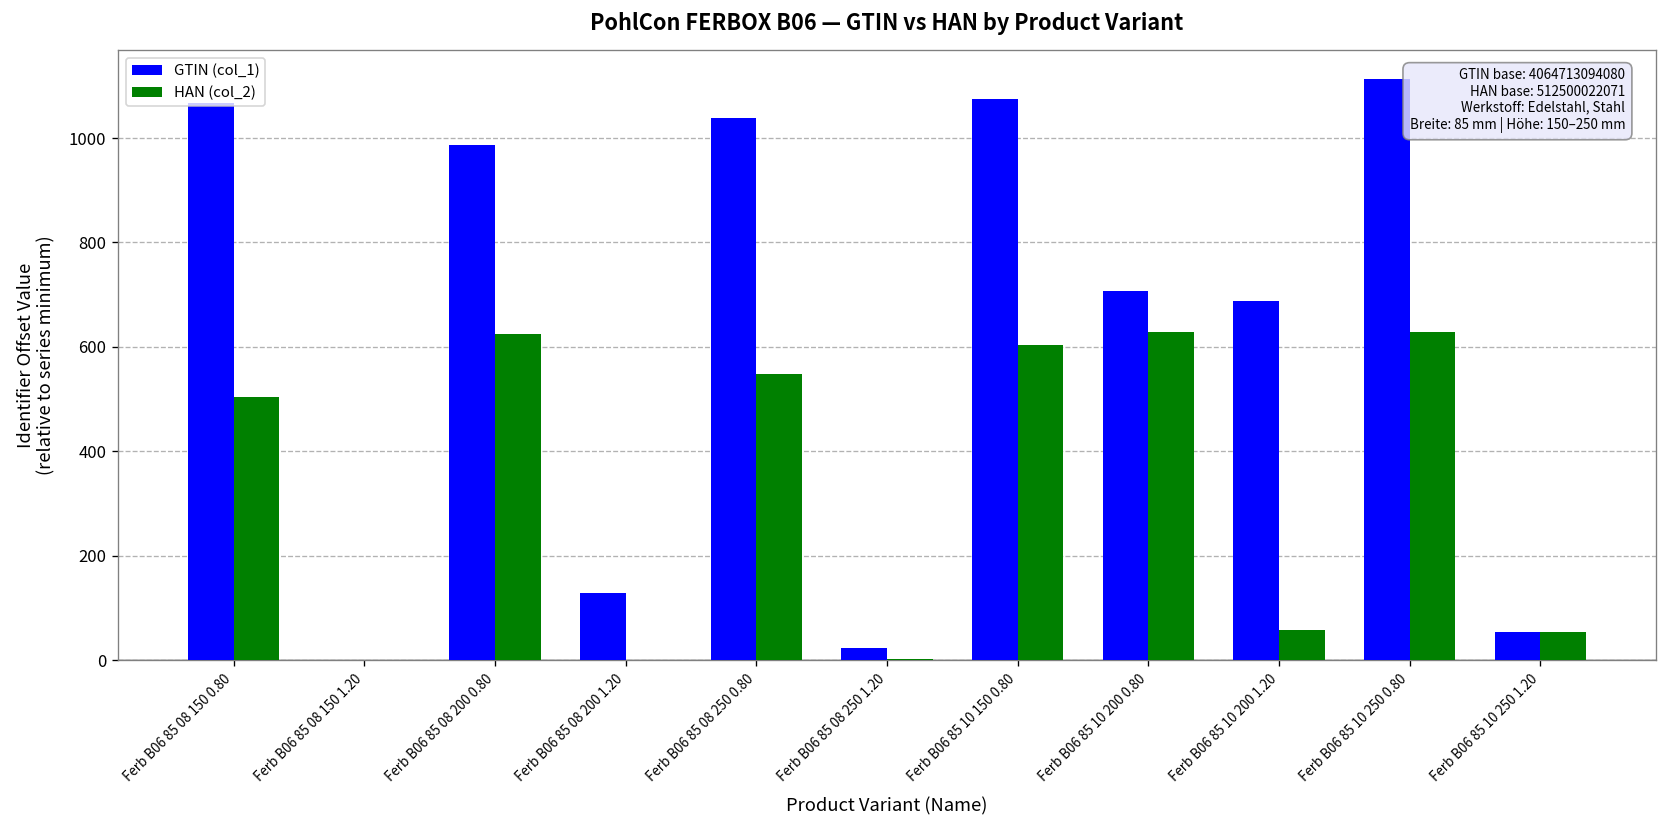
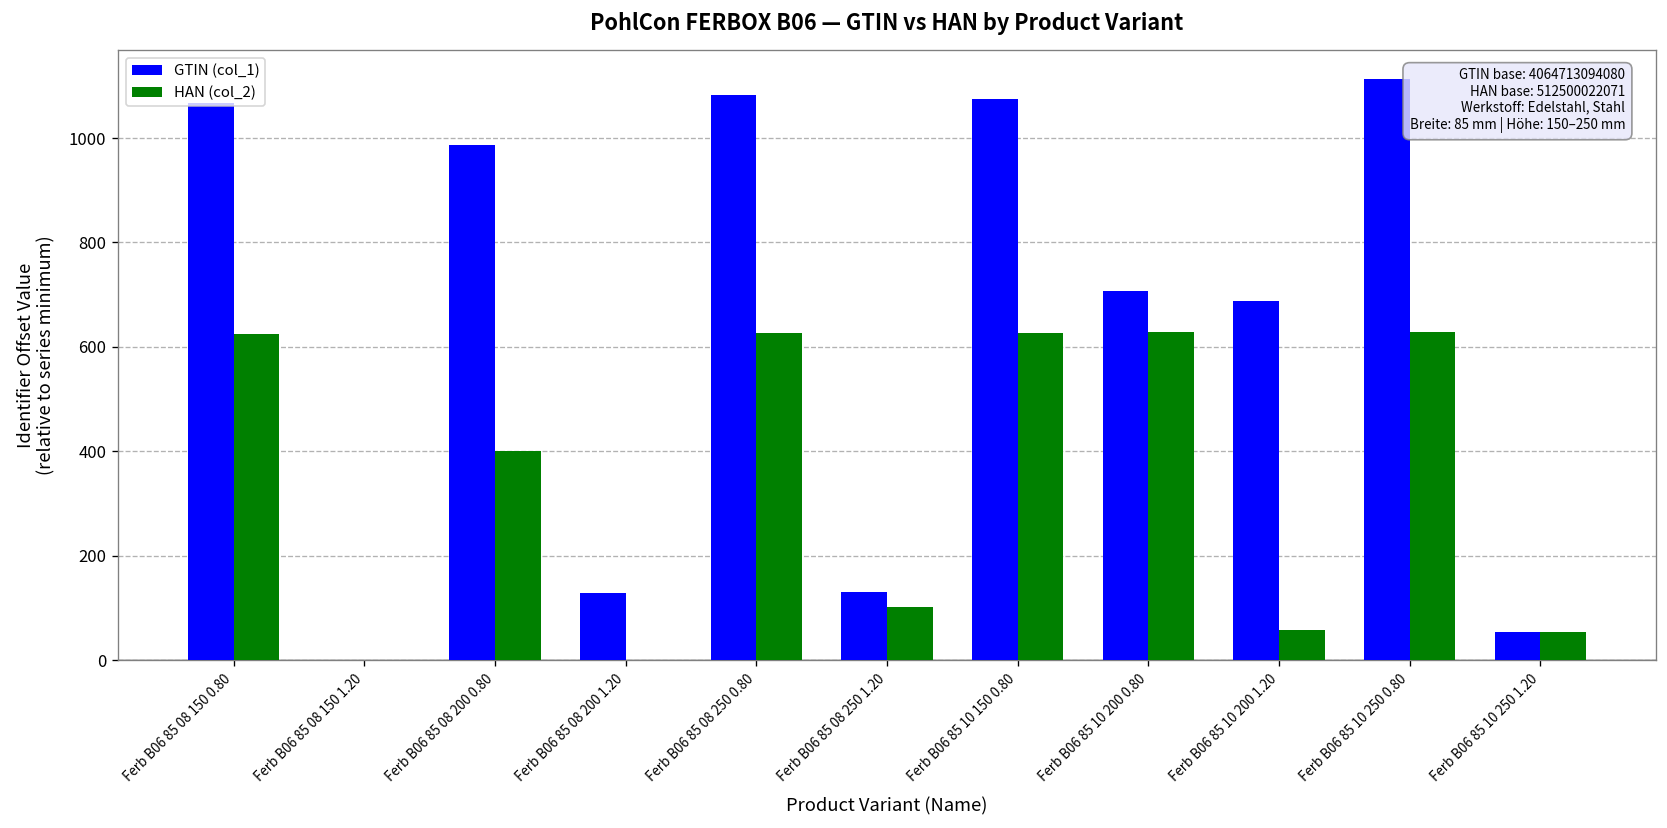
  {
    "GTIN (col_1)": {
      "Ferb B06 85 08 150 1.20": 0,
      "Ferb B06 85 08 200 0.80": 990,
      "Ferb B06 85 08 200 1.20": 130,
-     "Ferb B06 85 08 250 0.80": 1040,
-     "Ferb B06 85 08 250 1.20": 20,
+     "Ferb B06 85 08 250 0.80": 1080,
+     "Ferb B06 85 08 250 1.20": 130,
      "Ferb B06 85 10 150 0.80": 1080,
      "Ferb B06 85 10 200 0.80": 710,
      "Ferb B06 85 10 200 1.20": 690,
      "Ferb B06 85 10 250 1.20": 50
    },
    "HAN (col_2)": {
-     "Ferb B06 85 08 150 0.80": 500,
+     "Ferb B06 85 08 150 0.80": 620,
      "Ferb B06 85 08 150 1.20": 0,
-     "Ferb B06 85 08 200 0.80": 630,
-     "Ferb B06 85 08 250 0.80": 550,
-     "Ferb B06 85 08 250 1.20": 0,
-     "Ferb B06 85 10 150 0.80": 600,
+     "Ferb B06 85 08 200 0.80": 400,
+     "Ferb B06 85 08 250 0.80": 630,
+     "Ferb B06 85 08 250 1.20": 100,
+     "Ferb B06 85 10 150 0.80": 630,
      "Ferb B06 85 10 200 0.80": 630,
      "Ferb B06 85 10 200 1.20": 60,
      "Ferb B06 85 10 250 0.80": 630,
      "Ferb B06 85 10 250 1.20": 50
    }
  }
